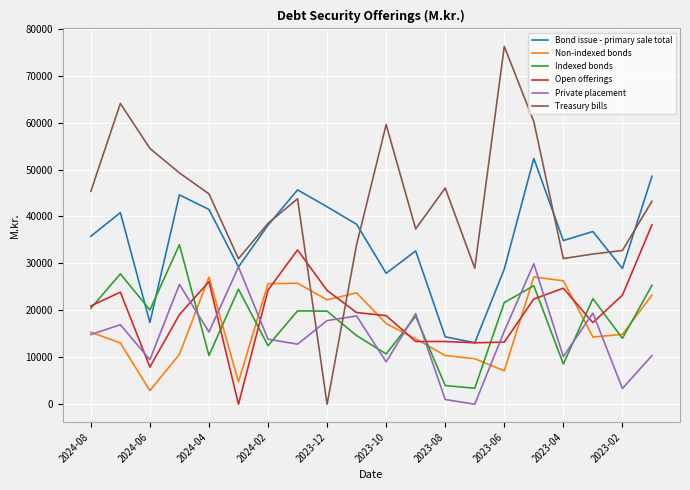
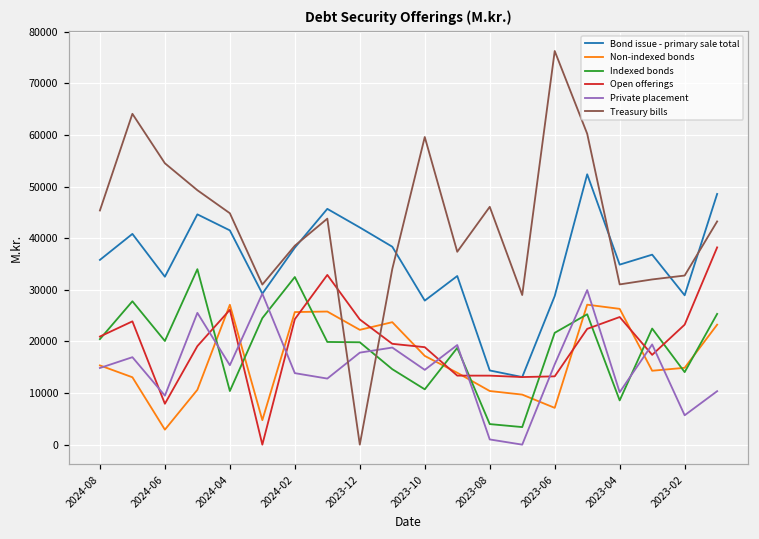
  {
    "Bond issue - primary sale total": {
      "2024-08": 36000,
-     "2024-06": 17000,
+     "2024-06": 33000,
      "2024-04": 42000,
      "2023-12": 42000,
      "2023-10": 28000,
      "2023-08": 14000,
      "2023-06": 29000,
      "2023-04": 35000,
      "2023-02": 29000
    },
    "Non-indexed bonds": {
      "2024-06": 3000,
      "2024-04": 27000,
      "2024-02": 26000,
      "2023-12": 22000,
      "2023-10": 17000,
      "2023-08": 10000,
      "2023-06": 7000,
      "2023-04": 26000,
      "2023-02": 15000
    },
    "Indexed bonds": {
      "2024-06": 20000,
      "2024-04": 10000,
-     "2024-02": 12000,
+     "2024-02": 32000,
      "2023-12": 20000,
      "2023-10": 11000,
      "2023-08": 4000,
      "2023-06": 22000,
      "2023-04": 9000,
      "2023-02": 14000
    },
    "Open offerings": {
      "2024-06": 8000,
      "2024-04": 26000,
      "2024-02": 24000,
      "2023-12": 24000,
      "2023-10": 19000,
      "2023-08": 13000,
      "2023-06": 13000,
      "2023-04": 25000,
      "2023-02": 23000
    },
    "Private placement": {
      "2024-06": 9000,
      "2024-04": 15000,
      "2024-02": 14000,
      "2023-12": 18000,
-     "2023-10": 9000,
+     "2023-10": 14000,
      "2023-08": 1000,
      "2023-06": 16000,
      "2023-04": 10000,
-     "2023-02": 3000
+     "2023-02": 6000
    },
    "Treasury bills": {
      "2024-08": 45000,
      "2024-06": 55000,
      "2024-04": 45000,
      "2023-12": 0,
      "2023-10": 60000,
      "2023-08": 46000,
      "2023-06": 76000,
      "2023-04": 31000,
      "2023-02": 33000
    }
  }
